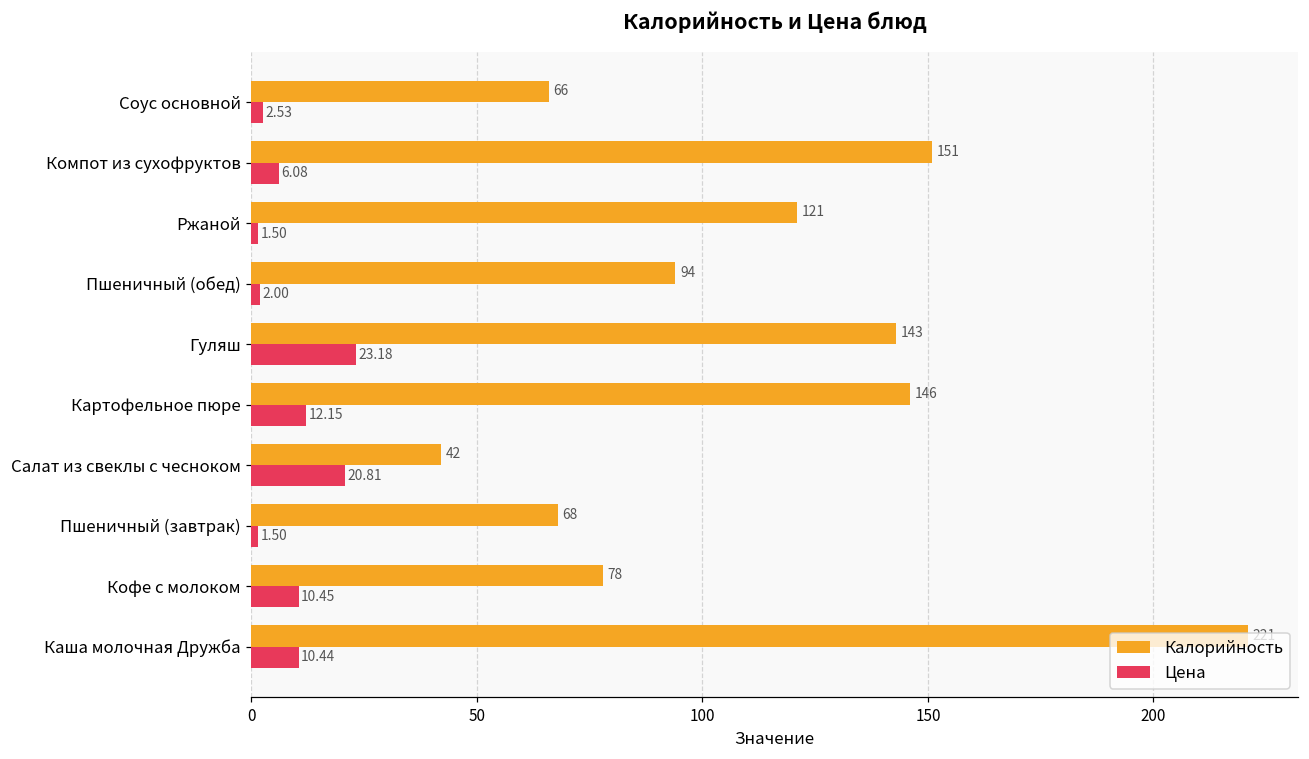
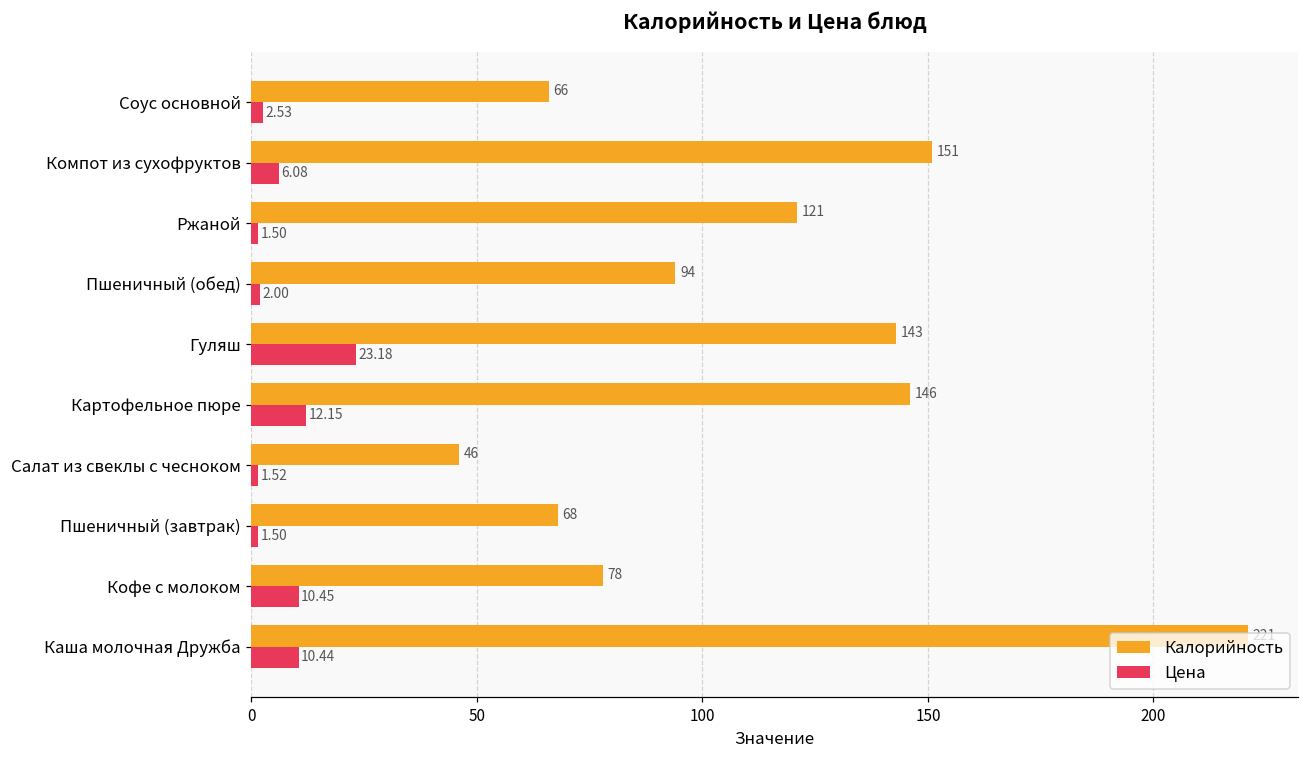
  {
    "Калорийность": {
      "Соус основной": 66,
      "Компот из сухофруктов": 151,
      "Ржаной": 121,
      "Пшеничный (обед)": 94,
      "Гуляш": 143,
      "Картофельное пюре": 146,
-     "Салат из свеклы с чесноком": 42,
+     "Салат из свеклы с чесноком": 46,
      "Пшеничный (завтрак)": 68,
      "Кофе с молоком": 78
    },
    "Цена": {
      "Соус основной": 2.53,
      "Компот из сухофруктов": 6.08,
      "Ржаной": 1.50,
      "Пшеничный (обед)": 2.00,
      "Гуляш": 23.18,
      "Картофельное пюре": 12.15,
-     "Салат из свеклы с чесноком": 20.81,
+     "Салат из свеклы с чесноком": 1.52,
      "Пшеничный (завтрак)": 1.50,
      "Кофе с молоком": 10.45,
      "Каша молочная Дружба": 10.44
    }
  }
